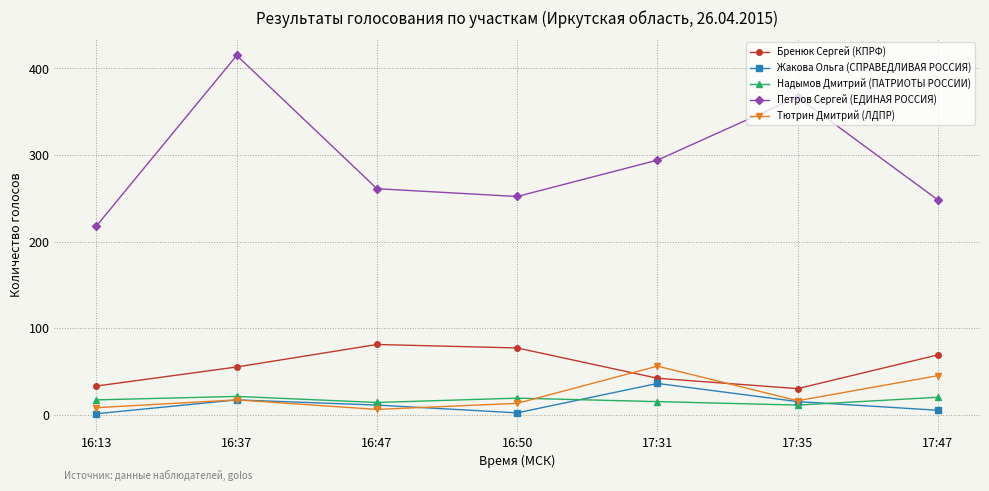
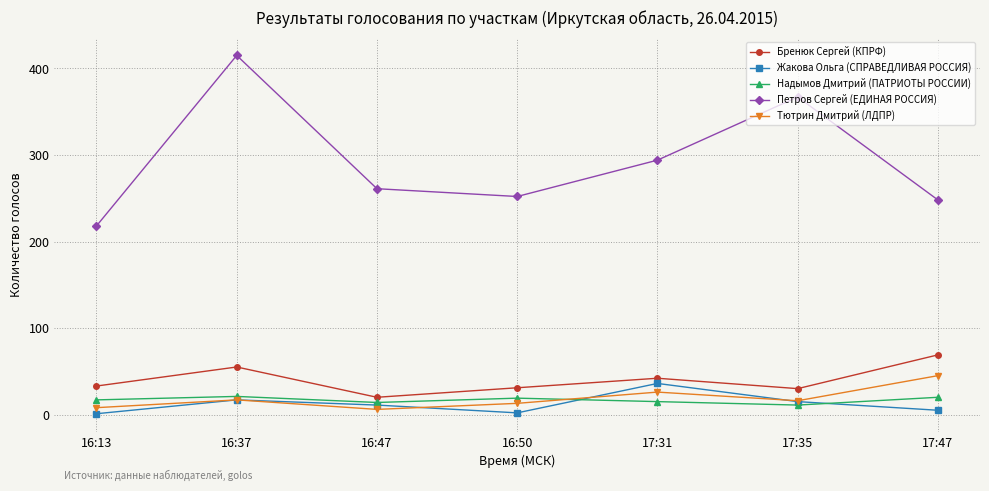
  {
    "Бренюк Сергей (КПРФ)": {
      "16:13": 30,
      "16:37": 60,
-     "16:47": 80,
-     "16:50": 80,
+     "16:47": 20,
+     "16:50": 30,
      "17:31": 40,
      "17:35": 30,
      "17:47": 70
    },
    "Жакова Ольга (СПРАВЕДЛИВАЯ РОССИЯ)": {
      "16:13": 0,
      "16:47": 10,
      "16:50": 0,
      "17:31": 40,
      "17:47": 10
    },
    "Надымов Дмитрий (ПАТРИОТЫ РОССИИ)": {
      "16:13": 20,
      "16:37": 20,
      "16:47": 10,
      "16:50": 20,
      "17:31": 20,
      "17:35": 10,
      "17:47": 20
    },
    "Петров Сергей (ЕДИНАЯ РОССИЯ)": {
      "16:13": 220,
      "16:37": 420,
      "16:47": 260,
      "16:50": 250,
      "17:31": 290,
      "17:47": 250
    },
    "Тютрин Дмитрий (ЛДПР)": {
      "16:13": 10,
      "16:47": 10,
      "16:50": 10,
-     "17:31": 60,
+     "17:31": 30,
      "17:47": 50
    }
  }
